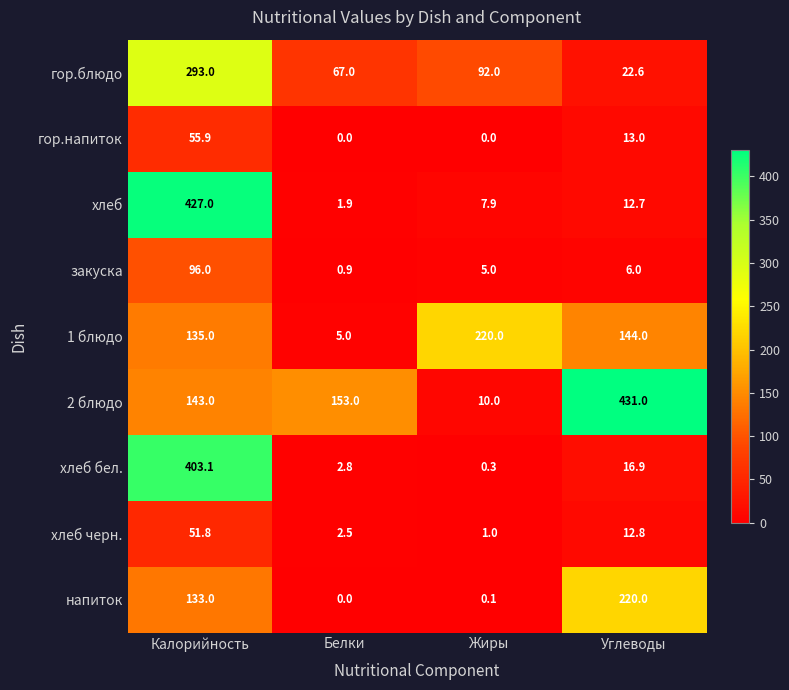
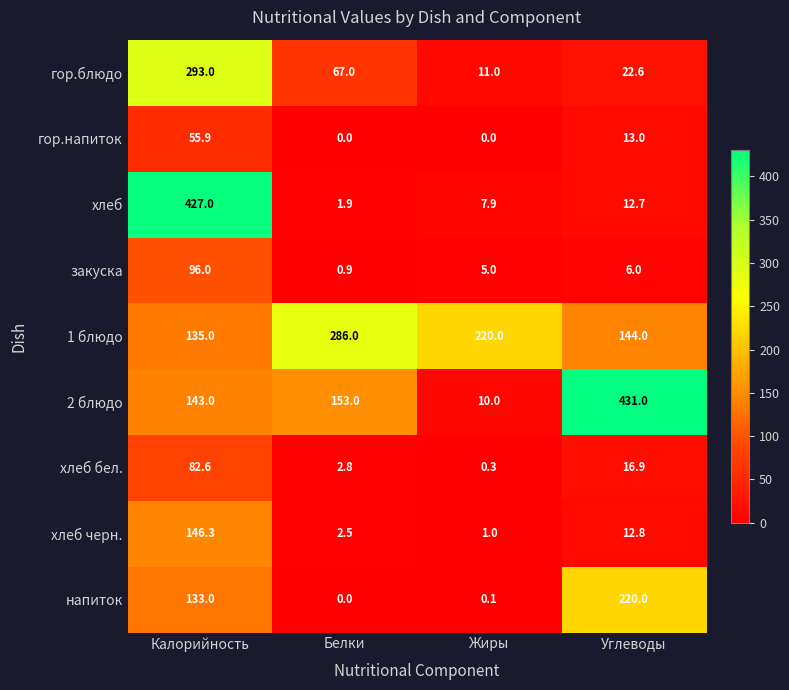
  {
    "гор.блюдо": {
      "Калорийность": 293.0,
      "Белки": 67.0,
-     "Жиры": 92.0,
+     "Жиры": 11.0,
      "Углеводы": 22.6
    },
    "гор.напиток": {
      "Калорийность": 55.9,
      "Белки": 0.0,
      "Жиры": 0.0,
      "Углеводы": 13.0
    },
    "хлеб": {
      "Калорийность": 427.0,
      "Белки": 1.9,
      "Жиры": 7.9,
      "Углеводы": 12.7
    },
    "закуска": {
      "Калорийность": 96.0,
      "Белки": 0.9,
      "Жиры": 5.0,
      "Углеводы": 6.0
    },
    "1 блюдо": {
      "Калорийность": 135.0,
-     "Белки": 5.0,
+     "Белки": 286.0,
      "Жиры": 220.0,
      "Углеводы": 144.0
    },
    "2 блюдо": {
      "Калорийность": 143.0,
      "Белки": 153.0,
      "Жиры": 10.0,
      "Углеводы": 431.0
    },
    "хлеб бел.": {
-     "Калорийность": 403.1,
+     "Калорийность": 82.6,
      "Белки": 2.8,
      "Жиры": 0.3,
      "Углеводы": 16.9
    },
    "хлеб черн.": {
-     "Калорийность": 51.8,
+     "Калорийность": 146.3,
      "Белки": 2.5,
      "Жиры": 1.0,
      "Углеводы": 12.8
    },
    "напиток": {
      "Калорийность": 133.0,
      "Белки": 0.0,
      "Жиры": 0.1,
      "Углеводы": 220.0
    }
  }
